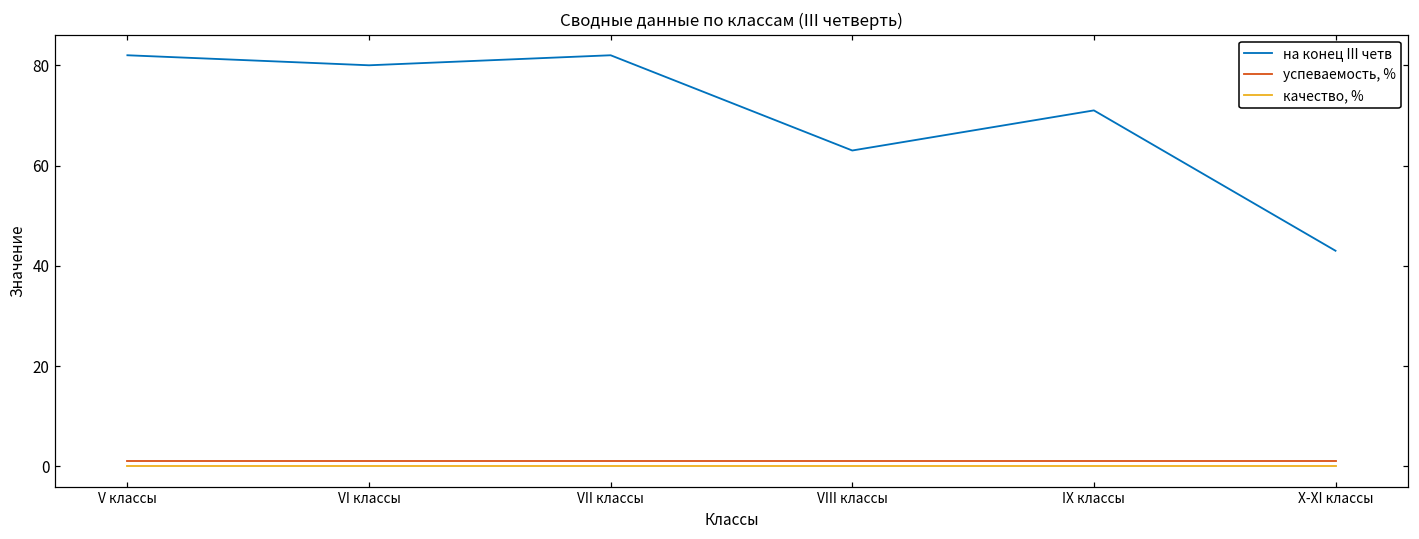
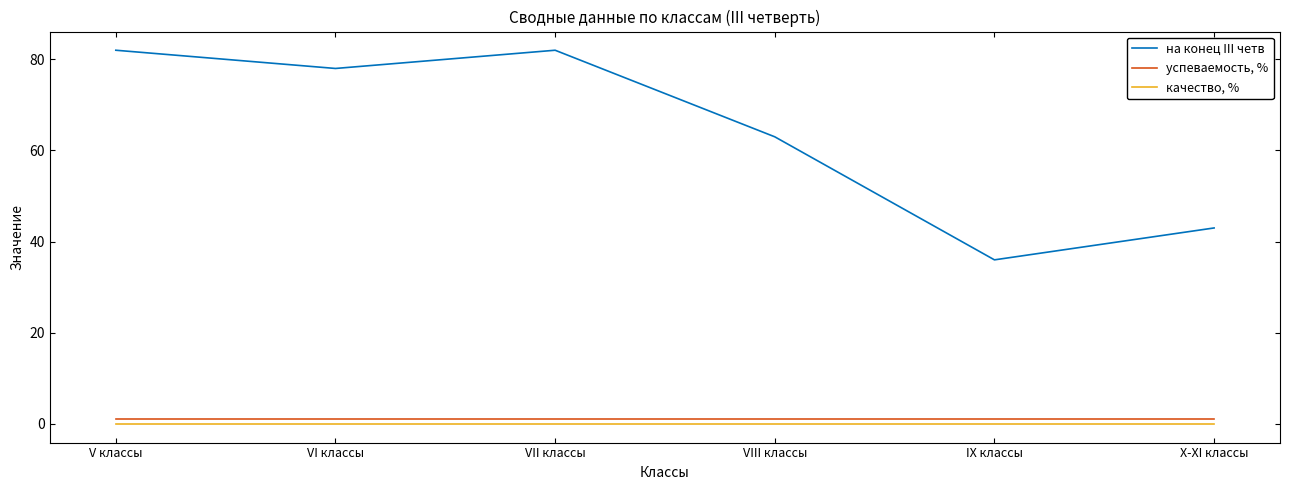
  {
    "на конец III четв": {
      "V классы": 82,
-     "VI классы": 80,
+     "VI классы": 78,
      "VII классы": 82,
      "VIII классы": 63,
-     "IX классы": 71,
+     "IX классы": 36,
      "X-XI классы": 43
    },
    "успеваемость, %": {
      "V классы": 1,
      "VI классы": 1,
      "VII классы": 1,
      "VIII классы": 1,
      "IX классы": 1,
      "X-XI классы": 1
    },
    "качество, %": {
      "V классы": 0,
      "VI классы": 0,
      "VII классы": 0,
      "VIII классы": 0,
      "IX классы": 0,
      "X-XI классы": 0
    }
  }
